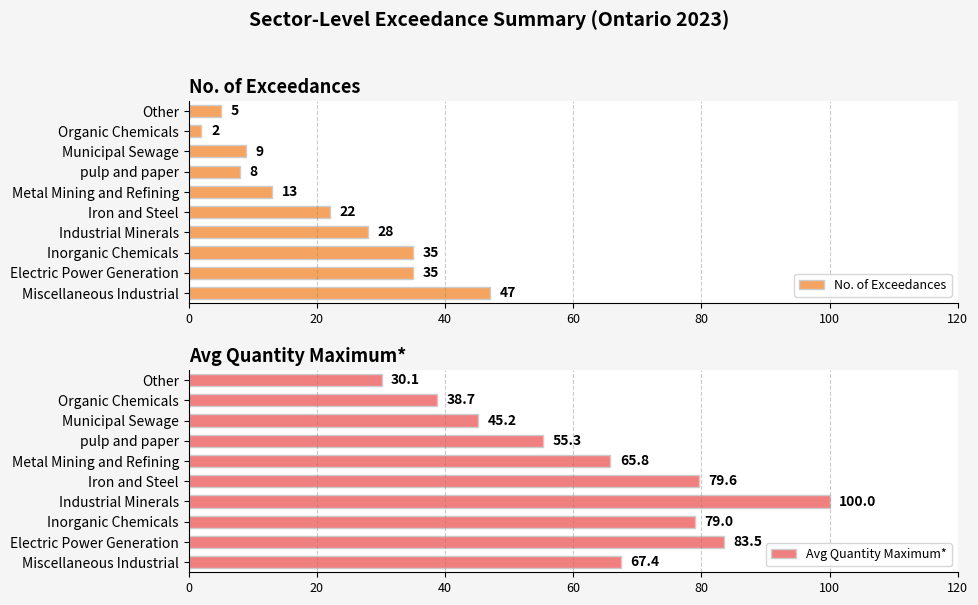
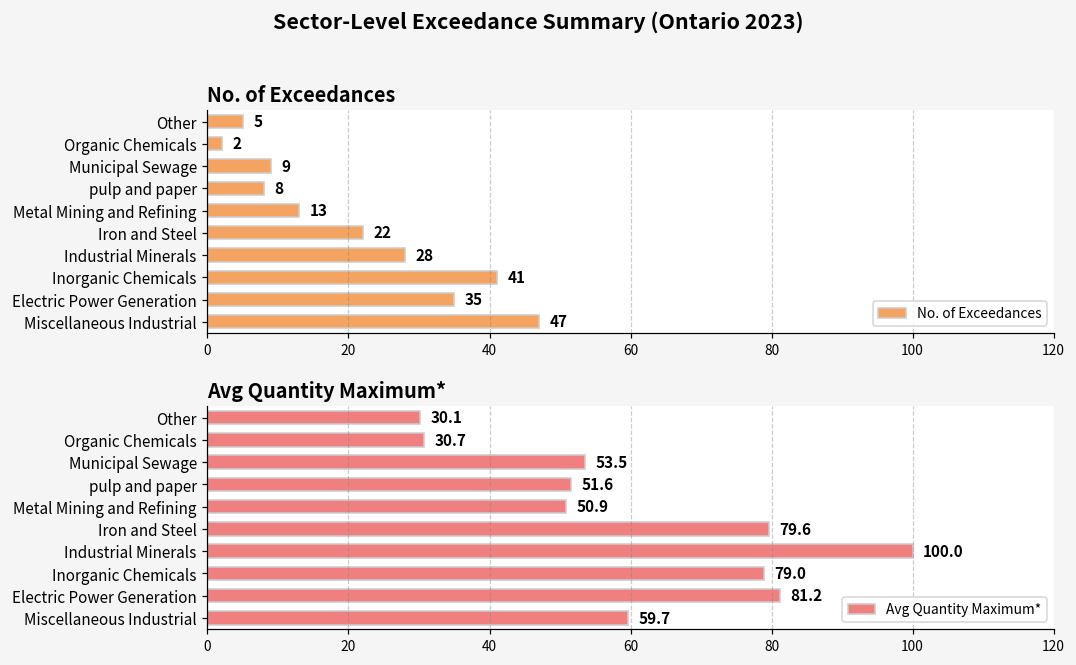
  {
    "No. of Exceedances": {
      "Other": 5,
      "Organic Chemicals": 2,
      "Municipal Sewage": 9,
      "pulp and paper": 8,
      "Metal Mining and Refining": 13,
      "Iron and Steel": 22,
      "Industrial Minerals": 28,
-     "Inorganic Chemicals": 35,
+     "Inorganic Chemicals": 41,
      "Electric Power Generation": 35,
      "Miscellaneous Industrial": 47
    },
    "Avg Quantity Maximum*": {
      "Other": 30.1,
-     "Organic Chemicals": 38.7,
-     "Municipal Sewage": 45.2,
-     "pulp and paper": 55.3,
-     "Metal Mining and Refining": 65.8,
+     "Organic Chemicals": 30.7,
+     "Municipal Sewage": 53.5,
+     "pulp and paper": 51.6,
+     "Metal Mining and Refining": 50.9,
      "Iron and Steel": 79.6,
      "Industrial Minerals": 100.0,
      "Inorganic Chemicals": 79.0,
-     "Electric Power Generation": 83.5,
-     "Miscellaneous Industrial": 67.4
+     "Electric Power Generation": 81.2,
+     "Miscellaneous Industrial": 59.7
    }
  }
